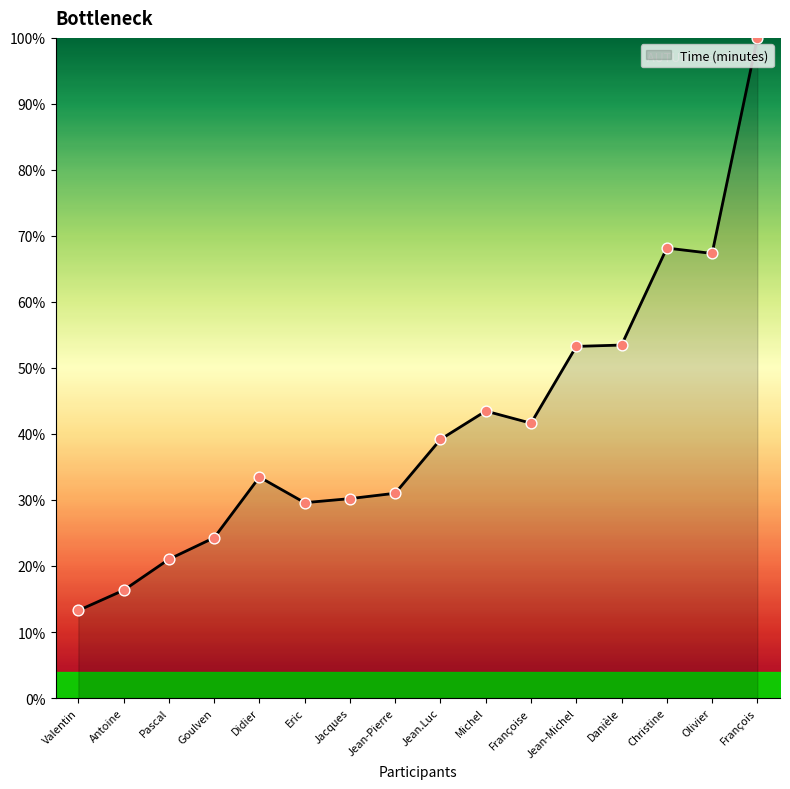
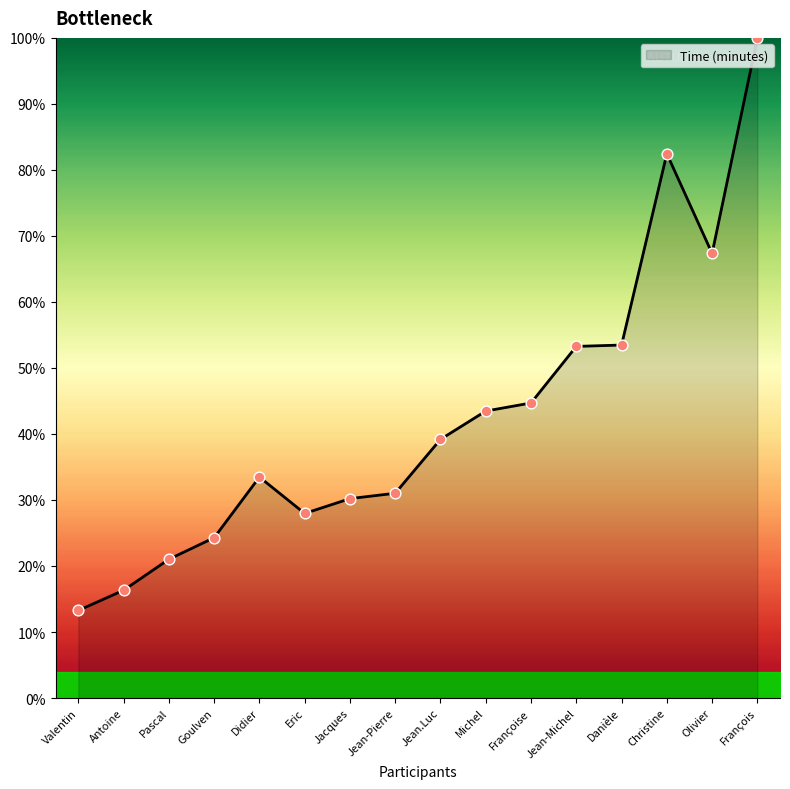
  {
    "Time (minutes)": {
      "Valentin": "13%",
      "Antoine": "16%",
      "Pascal": "21%",
      "Goulven": "24%",
      "Didier": "33%",
-     "Eric": "30%",
+     "Eric": "28%",
      "Jacques": "30%",
      "Jean-Pierre": "31%",
      "Jean.Luc": "39%",
      "Michel": "43%",
-     "Françoise": "42%",
+     "Françoise": "45%",
      "Jean-Michel": "53%",
      "Danièle": "53%",
-     "Christine": "68%",
+     "Christine": "82%",
      "Olivier": "67%",
      "François": "100%"
    }
  }
